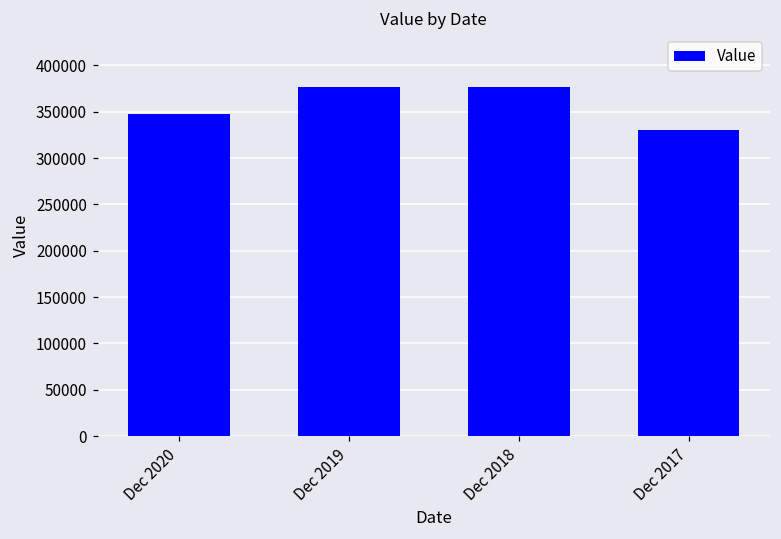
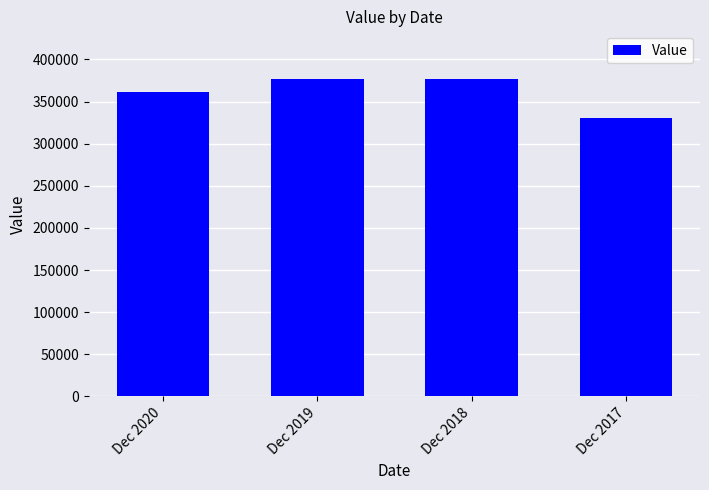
  {
-   "Dec 2020": 350000,
+   "Dec 2020": 360000,
    "Dec 2019": 380000,
    "Dec 2018": 380000,
    "Dec 2017": 330000
  }
